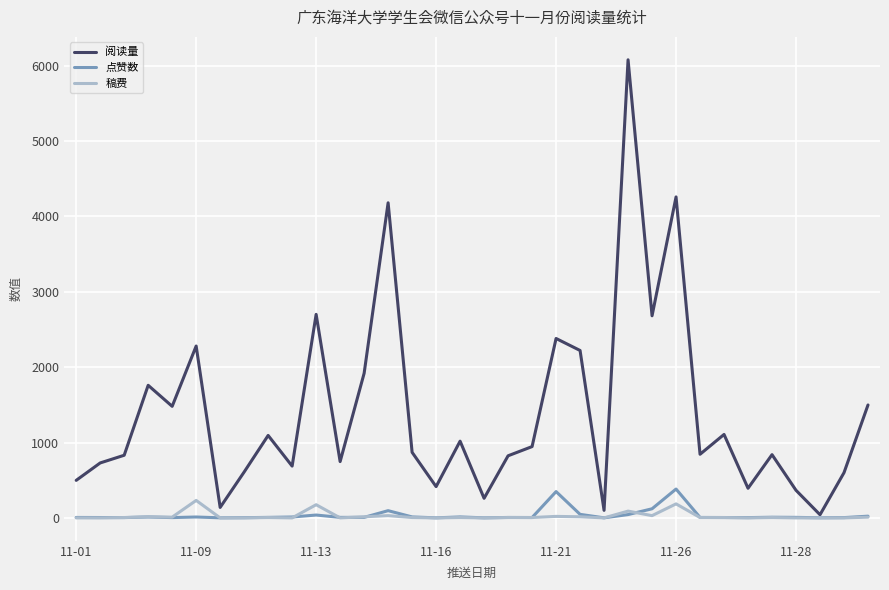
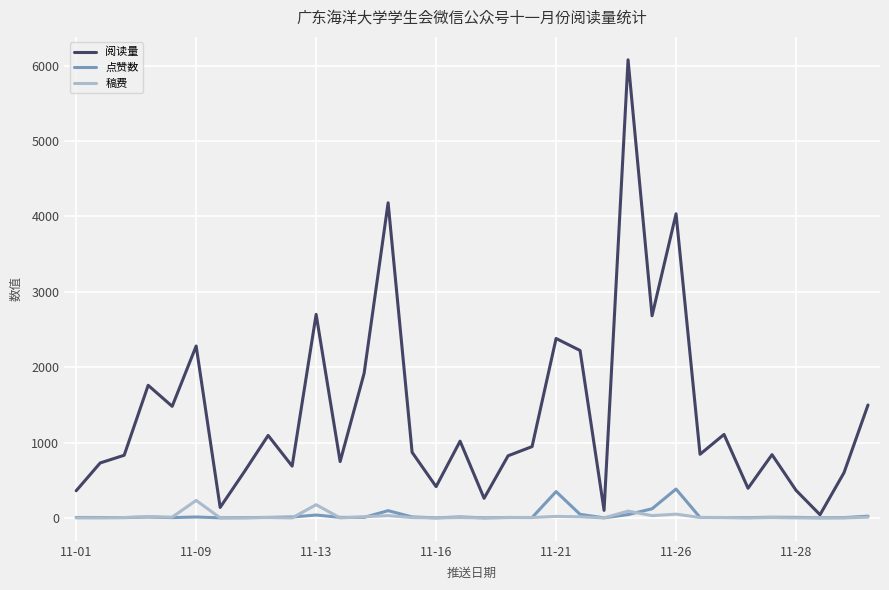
  {
    "阅读量": {
-     "11-01": 500,
+     "11-01": 400,
      "11-09": 2300,
      "11-13": 2700,
      "11-16": 400,
      "11-21": 2400,
-     "11-26": 4300
+     "11-26": 4000
    },
    "点赞数": {
      "11-09": 0,
      "11-13": 0,
      "11-21": 300,
      "11-26": 400
    },
    "稿费": {
      "11-09": 200,
      "11-13": 200,
      "11-21": 0,
-     "11-26": 200
+     "11-26": 100
    }
  }
